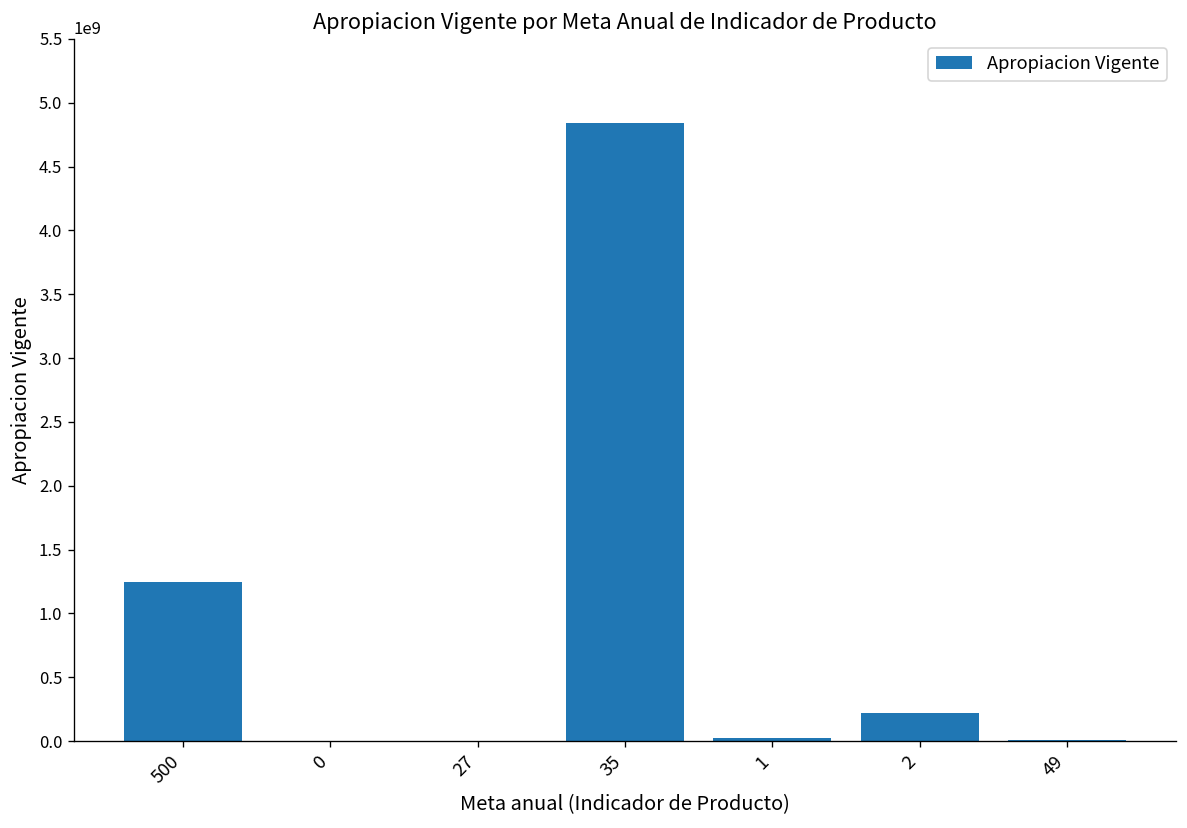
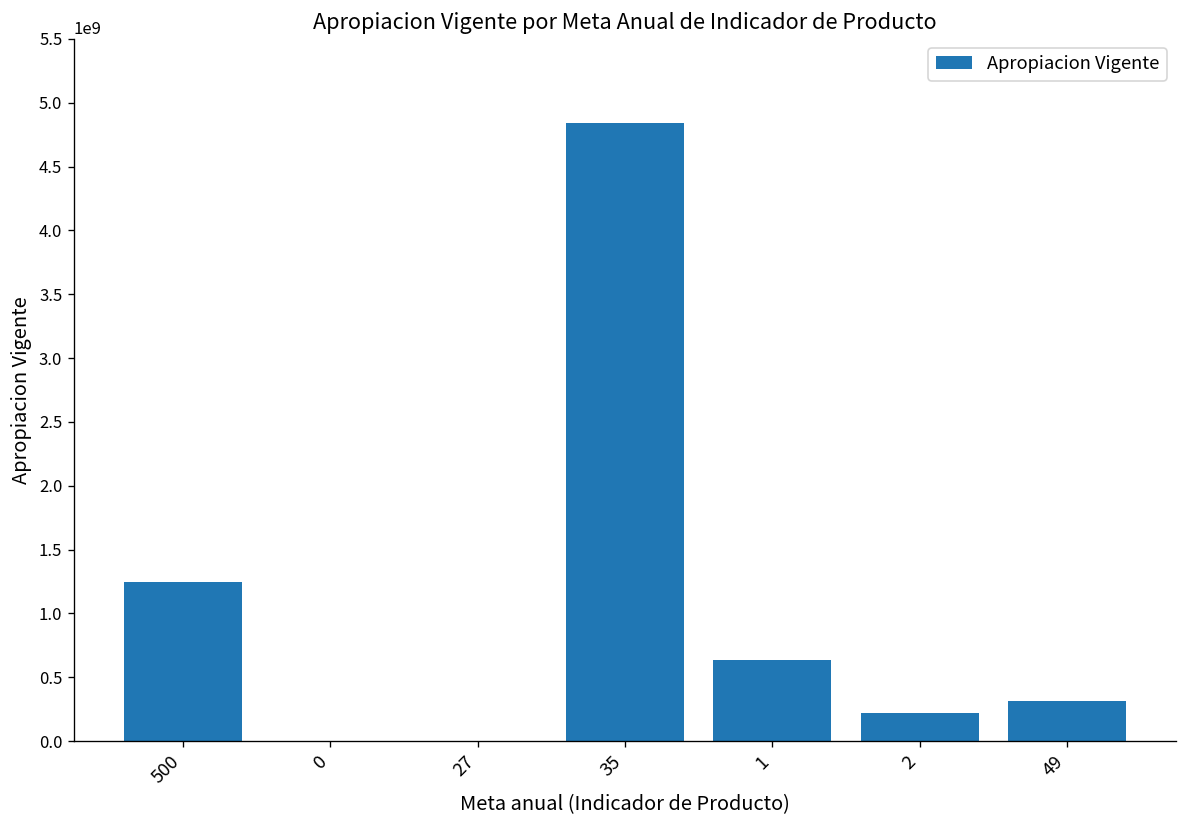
  {
    "500": 1250000000,
    "0": 0,
    "27": 0,
    "35": 4840000000,
-   "1": 30000000,
+   "1": 630000000,
    "2": 220000000,
-   "49": 10000000
+   "49": 320000000
  }
